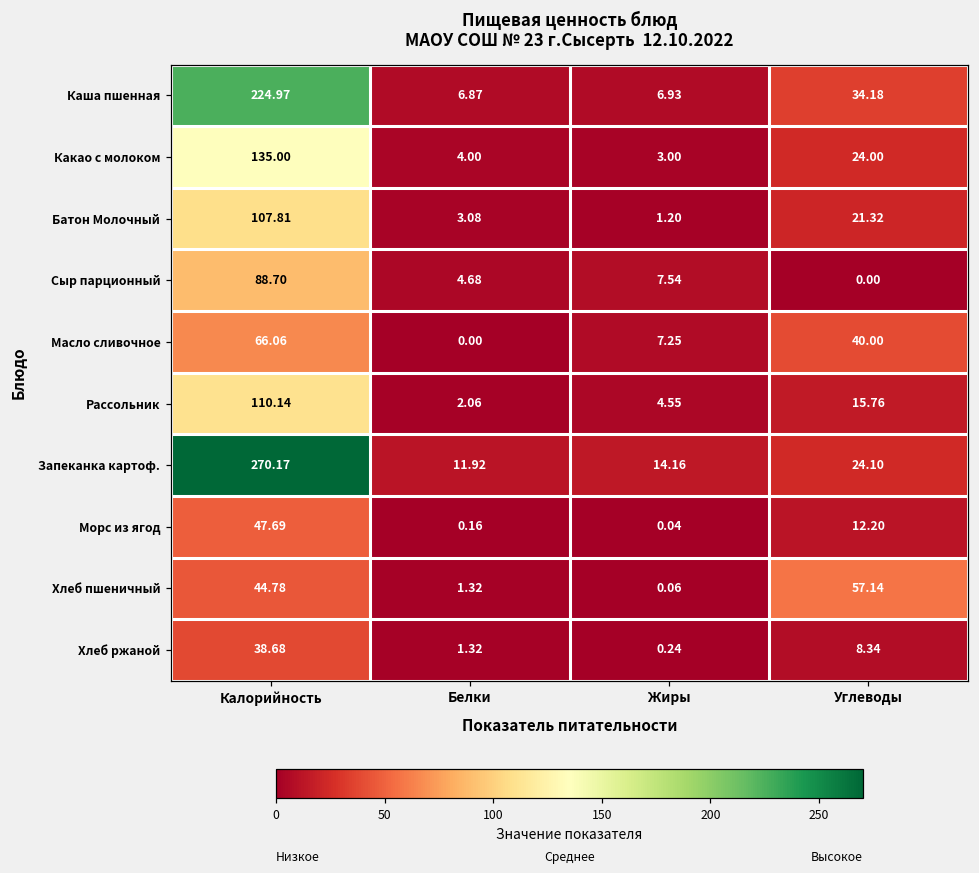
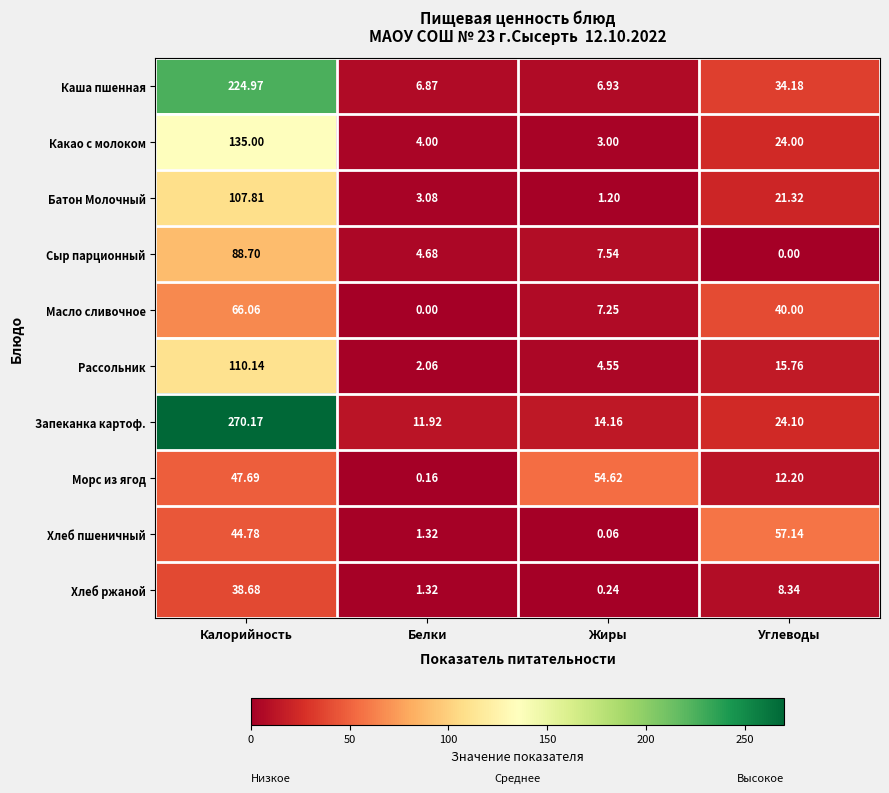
  {
    "Каша пшенная": {
      "Калорийность": 224.97,
      "Белки": 6.87,
      "Жиры": 6.93,
      "Углеводы": 34.18
    },
    "Какао с молоком": {
      "Калорийность": 135.00,
      "Белки": 4.00,
      "Жиры": 3.00,
      "Углеводы": 24.00
    },
    "Батон Молочный": {
      "Калорийность": 107.81,
      "Белки": 3.08,
      "Жиры": 1.20,
      "Углеводы": 21.32
    },
    "Сыр парционный": {
      "Калорийность": 88.70,
      "Белки": 4.68,
      "Жиры": 7.54,
      "Углеводы": 0.00
    },
    "Масло сливочное": {
      "Калорийность": 66.06,
      "Белки": 0.00,
      "Жиры": 7.25,
      "Углеводы": 40.00
    },
    "Рассольник": {
      "Калорийность": 110.14,
      "Белки": 2.06,
      "Жиры": 4.55,
      "Углеводы": 15.76
    },
    "Запеканка картоф.": {
      "Калорийность": 270.17,
      "Белки": 11.92,
      "Жиры": 14.16,
      "Углеводы": 24.10
    },
    "Морс из ягод": {
      "Калорийность": 47.69,
      "Белки": 0.16,
-     "Жиры": 0.04,
+     "Жиры": 54.62,
      "Углеводы": 12.20
    },
    "Хлеб пшеничный": {
      "Калорийность": 44.78,
      "Белки": 1.32,
      "Жиры": 0.06,
      "Углеводы": 57.14
    },
    "Хлеб ржаной": {
      "Калорийность": 38.68,
      "Белки": 1.32,
      "Жиры": 0.24,
      "Углеводы": 8.34
    }
  }
